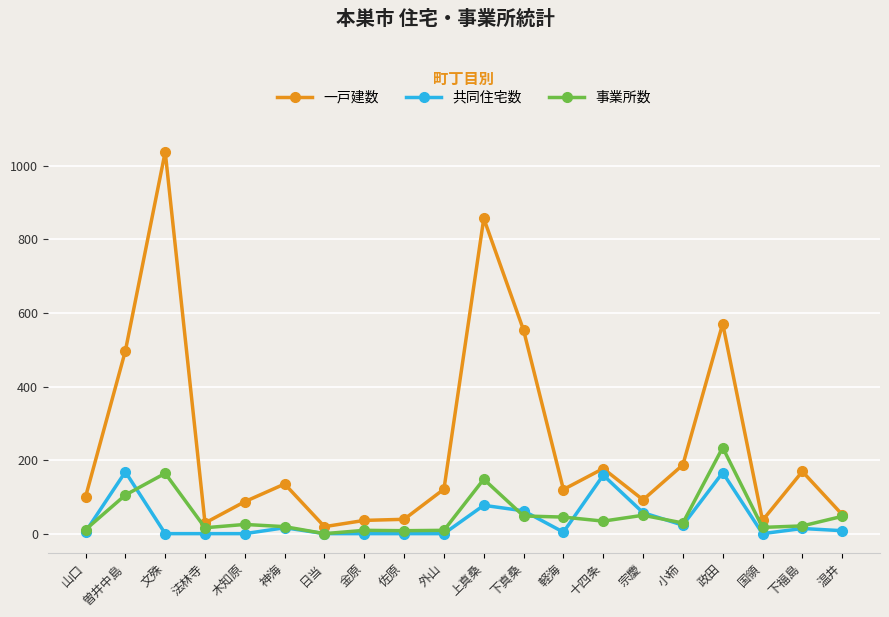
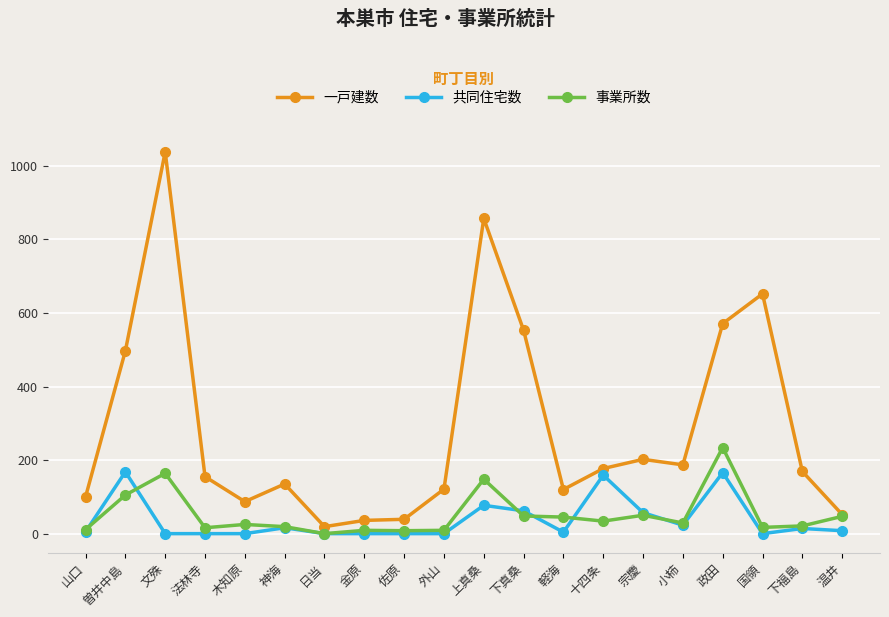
  {
    "一戸建数": {
      "山口": 100,
      "曽井中島": 500,
      "文殊": 1040,
-     "法林寺": 30,
+     "法林寺": 160,
      "木知原": 90,
      "神海": 140,
      "日当": 20,
      "金原": 40,
      "佐原": 40,
      "外山": 120,
      "上真桑": 860,
      "下真桑": 550,
      "軽海": 120,
      "十四条": 180,
-     "宗慶": 90,
+     "宗慶": 200,
      "小柿": 190,
      "政田": 570,
-     "国領": 40,
+     "国領": 650,
      "下福島": 170
    },
    "共同住宅数": {
      "曽井中島": 170,
      "文殊": 0,
      "法林寺": 0,
      "木知原": 0,
      "金原": 0,
      "佐原": 0,
      "外山": 0,
      "上真桑": 80,
      "下真桑": 60,
      "軽海": 0,
      "十四条": 160,
      "宗慶": 60,
      "政田": 170,
      "国領": 0,
      "下福島": 10,
      "温井": 10
    },
    "事業所数": {
      "曽井中島": 110,
      "文殊": 160,
      "法林寺": 20,
      "木知原": 30,
      "金原": 10,
      "佐原": 10,
      "外山": 10,
      "上真桑": 150,
      "下真桑": 50,
      "軽海": 50,
      "十四条": 30,
      "宗慶": 50,
      "政田": 230,
      "国領": 20,
      "下福島": 20
    }
  }
